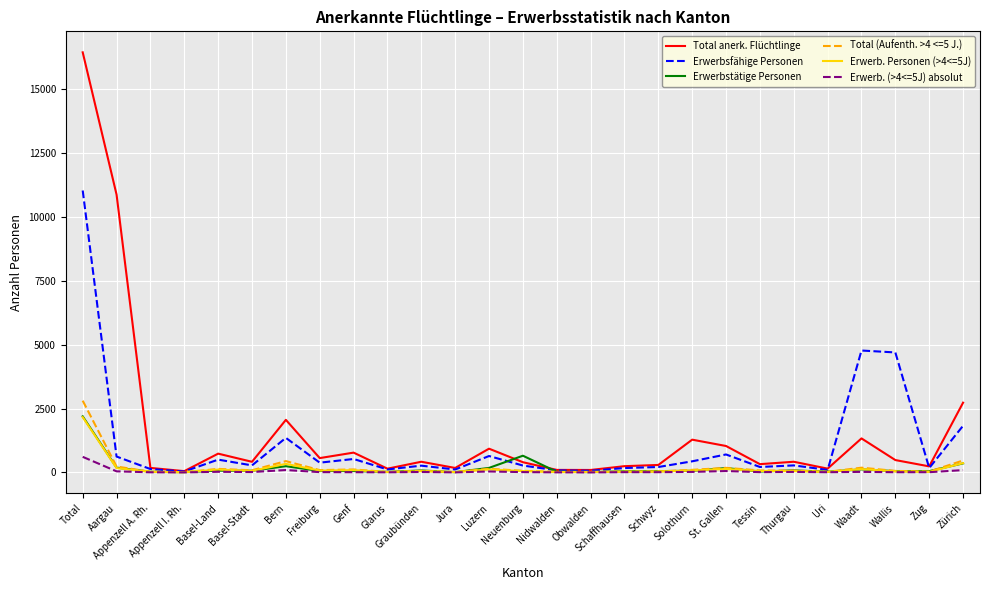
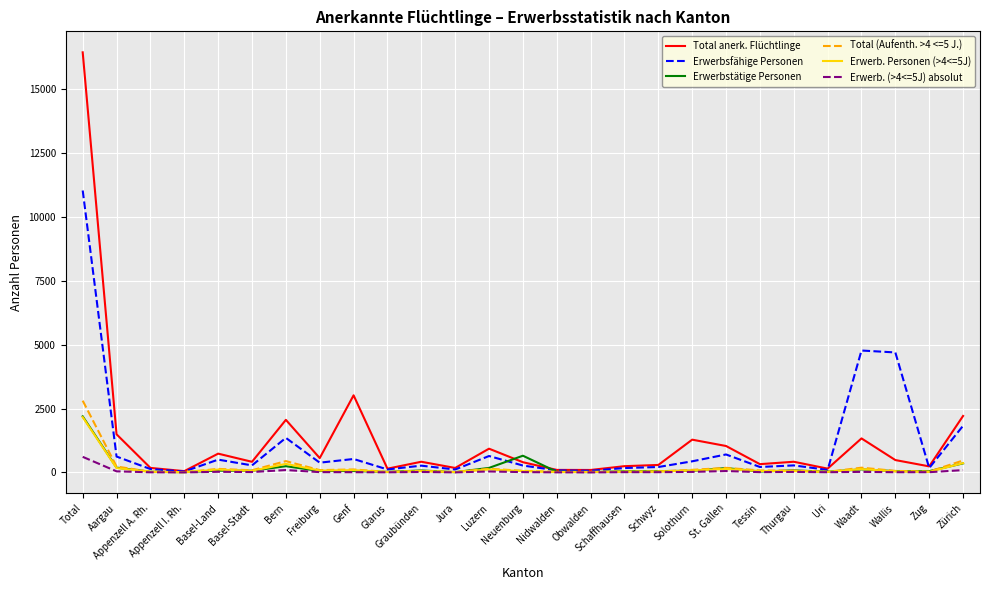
  {
    "Total anerk. Flüchtlinge": {
      "Total": 16400,
-     "Aargau": 10900,
+     "Aargau": 1500,
      "Basel-Land": 700,
      "Basel-Stadt": 400,
      "Bern": 2100,
      "Freiburg": 600,
-     "Genf": 800,
+     "Genf": 3000,
      "Graubünden": 400,
      "Luzern": 900,
      "Neuenburg": 400,
      "Solothurn": 1300,
      "St. Gallen": 1000,
      "Tessin": 300,
      "Thurgau": 400,
      "Waadt": 1300,
      "Wallis": 500,
-     "Zürich": 2700
+     "Zürich": 2200
    },
    "Erwerbsfähige Personen": {
      "Total": 11000,
      "Aargau": 600,
      "Basel-Land": 500,
      "Basel-Stadt": 300,
      "Bern": 1400,
      "Freiburg": 400,
      "Genf": 500,
      "Graubünden": 300,
      "Luzern": 600,
      "Neuenburg": 300,
      "Solothurn": 400,
      "St. Gallen": 700,
      "Tessin": 200,
      "Thurgau": 300,
      "Waadt": 4800,
      "Wallis": 4700,
      "Zürich": 1800
    },
    "Erwerbstätige Personen": {
      "Neuenburg": 700
    },
    "Erwerb. (>4<=5J) absolut": {
      "Total": 600,
      "Aargau": 0,
      "Bern": 100,
      "Zürich": 100
    }
  }
